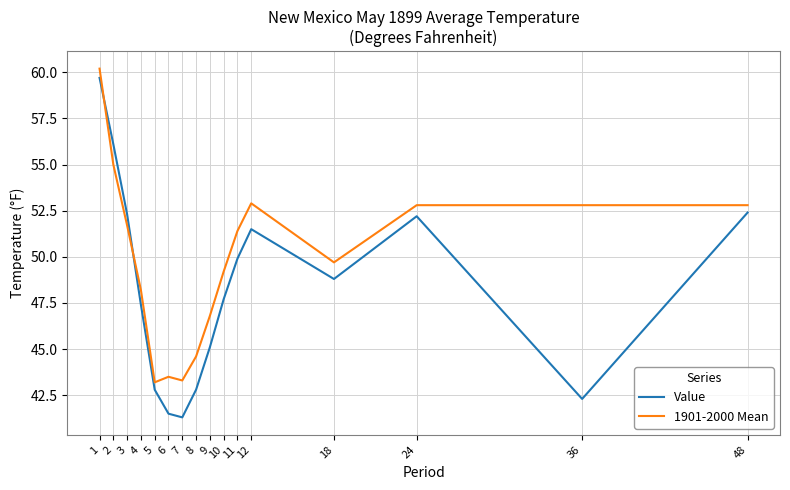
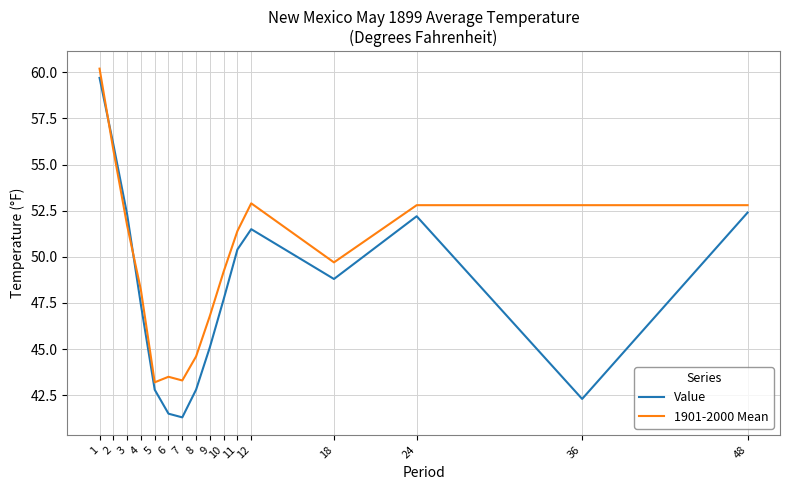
  {
    "Value": {
      "1": 59.7,
      "2": 56.1,
      "3": 52.3,
      "4": 47.4,
      "5": 42.8,
      "6": 41.5,
      "7": 41.3,
      "8": 42.8,
      "9": 45.1,
      "10": 47.7,
-     "11": 49.9,
+     "11": 50.4,
      "12": 51.5,
      "18": 48.8,
      "24": 52.2,
      "36": 42.3,
      "48": 52.4
    },
    "1901-2000 Mean": {
      "1": 60.2,
-     "2": 55.0,
+     "2": 55.8,
      "3": 51.7,
      "4": 48.2,
      "5": 43.2,
      "6": 43.5,
      "7": 43.3,
      "8": 44.6,
      "9": 46.8,
      "10": 49.2,
      "11": 51.4,
      "12": 52.9,
      "18": 49.7,
      "24": 52.8,
      "36": 52.8,
      "48": 52.8
    }
  }
